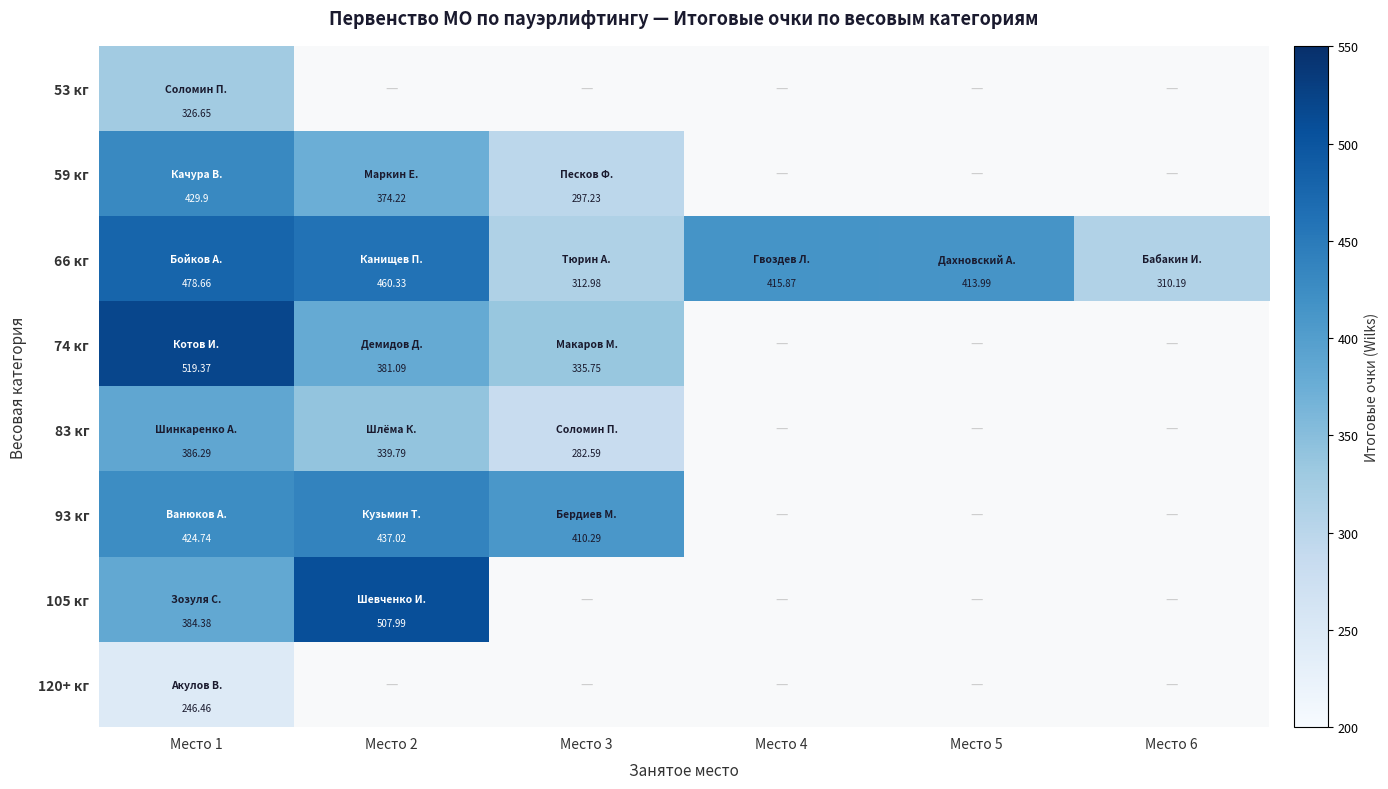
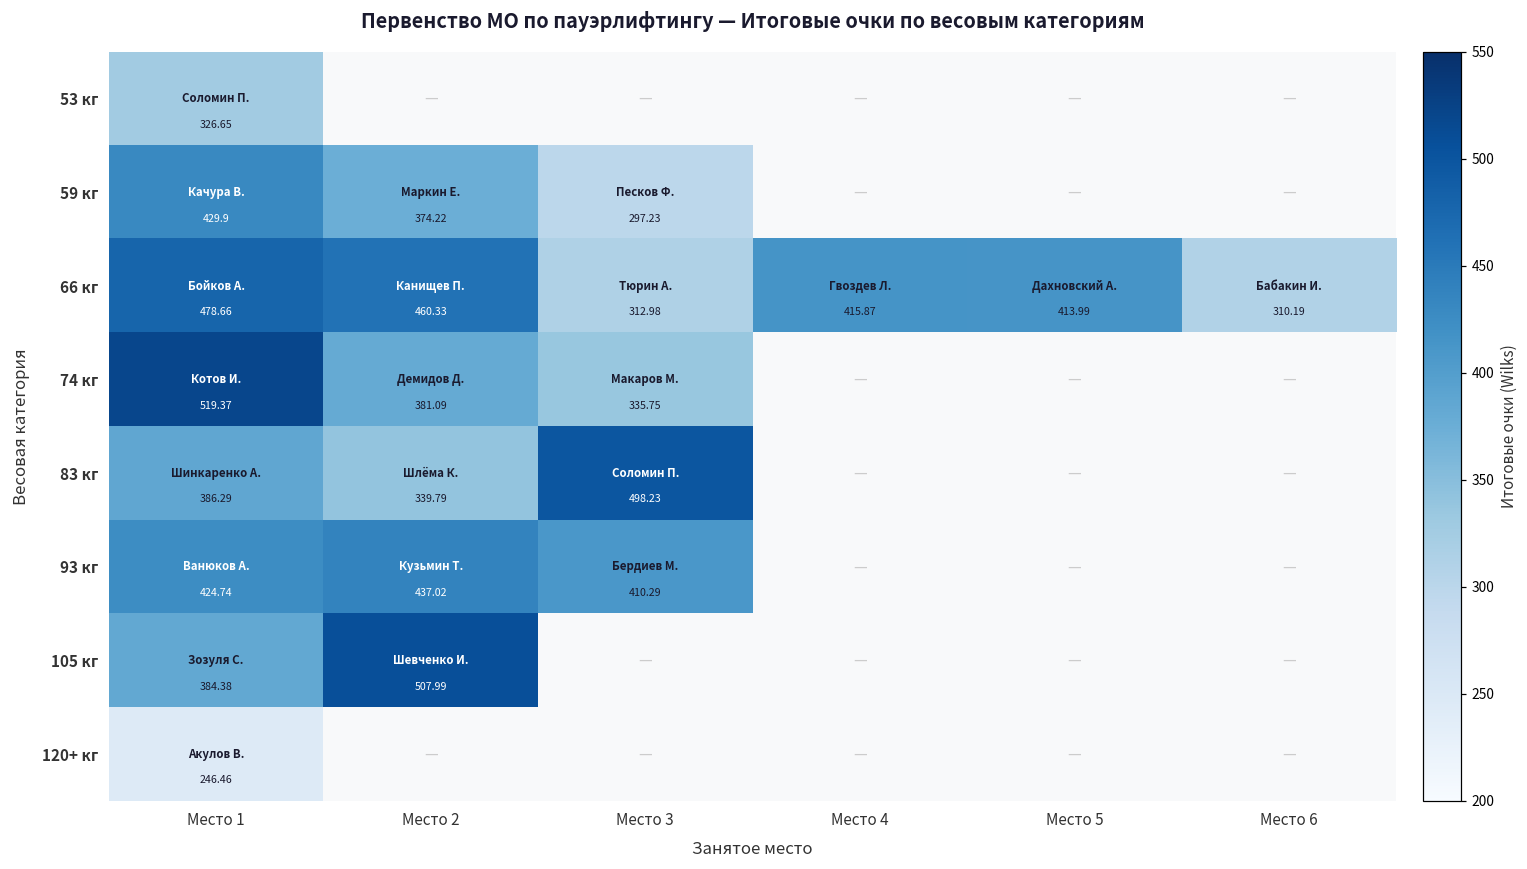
  {
    "83 кг": {
-     "Место 3": 282.59
+     "Место 3": 498.23
    }
  }
